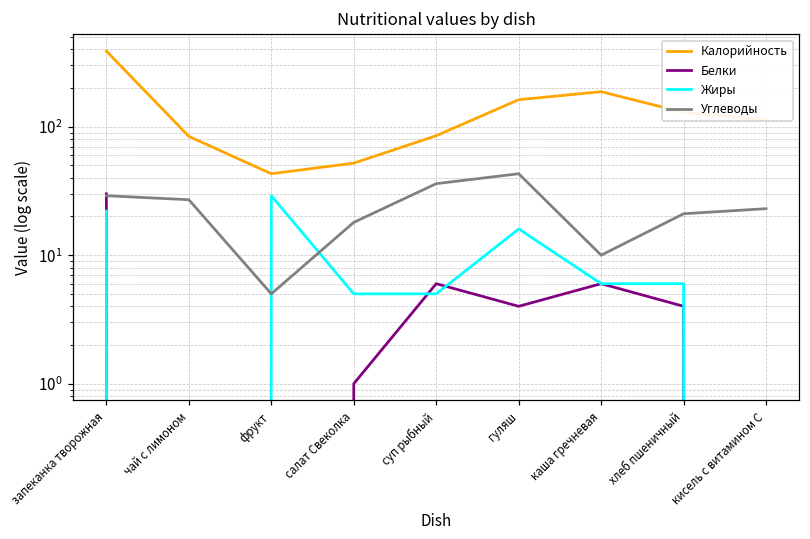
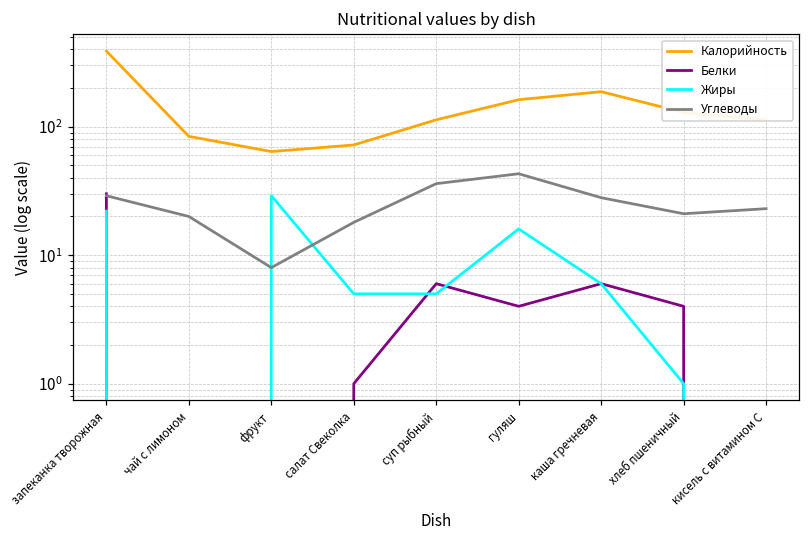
  {
    "Калорийность": {
      "запеканка творожная": 390,
      "чай с лимоном": 80,
-     "фрукт": 43,
-     "салат Свеколка": 50,
-     "суп рыбный": 90,
+     "фрукт": 60,
+     "салат Свеколка": 70,
+     "суп рыбный": 110,
      "гуляш": 160,
      "каша гречневая": 190,
      "кисель с витамином С": 110
    },
    "Белки": {
      "салат Свеколка": 1,
      "суп рыбный": 6,
      "гуляш": 4,
      "хлеб пшеничный": 4
    },
    "Жиры": {
      "запеканка творожная": 22,
      "фрукт": 29,
      "салат Свеколка": 5,
      "суп рыбный": 5,
      "гуляш": 16,
-     "хлеб пшеничный": 6
+     "хлеб пшеничный": 1
    },
    "Углеводы": {
-     "чай с лимоном": 27,
-     "фрукт": 5,
+     "чай с лимоном": 20,
+     "фрукт": 8,
      "салат Свеколка": 18,
      "суп рыбный": 36,
      "гуляш": 43,
-     "каша гречневая": 10,
+     "каша гречневая": 28,
      "хлеб пшеничный": 21,
      "кисель с витамином С": 23
    }
  }
